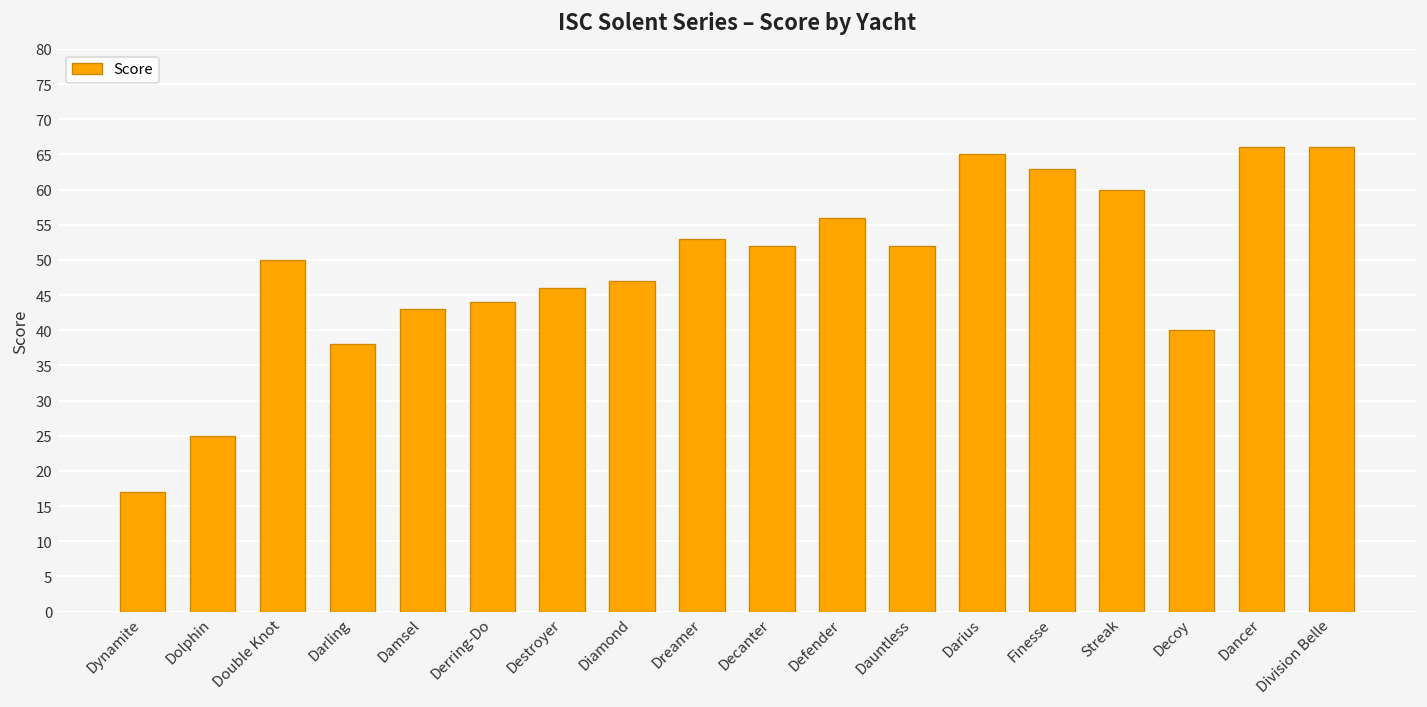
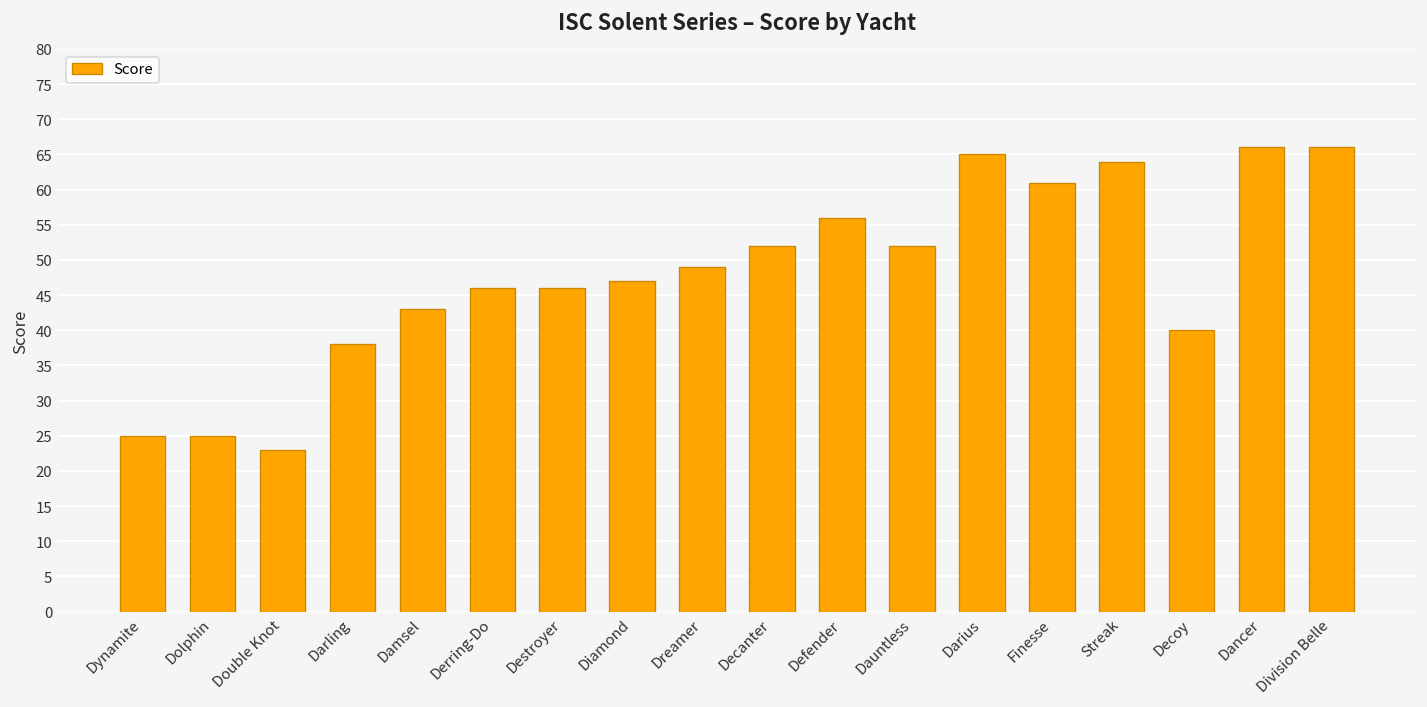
  {
-   "Dynamite": 17,
+   "Dynamite": 25,
    "Dolphin": 25,
-   "Double Knot": 50,
+   "Double Knot": 23,
    "Darling": 38,
    "Damsel": 43,
-   "Derring-Do": 44,
+   "Derring-Do": 46,
    "Destroyer": 46,
    "Diamond": 47,
-   "Dreamer": 53,
+   "Dreamer": 49,
    "Decanter": 52,
    "Defender": 56,
    "Dauntless": 52,
    "Darius": 65,
-   "Finesse": 63,
-   "Streak": 60,
+   "Finesse": 61,
+   "Streak": 64,
    "Decoy": 40,
    "Dancer": 66,
    "Division Belle": 66
  }
